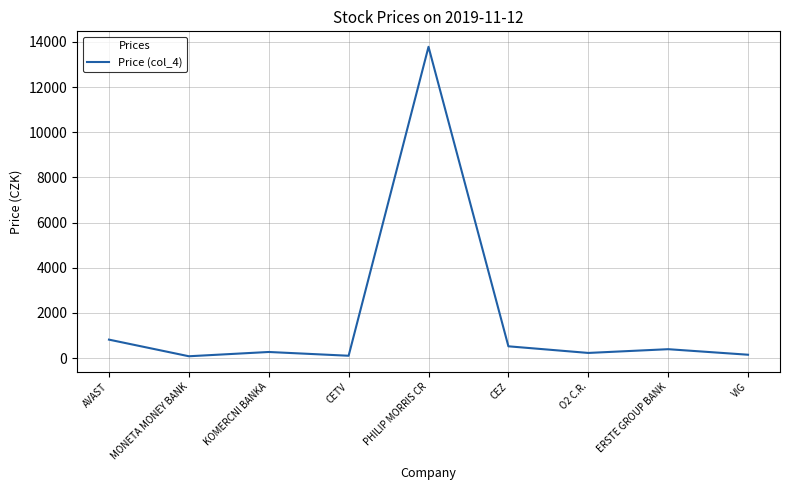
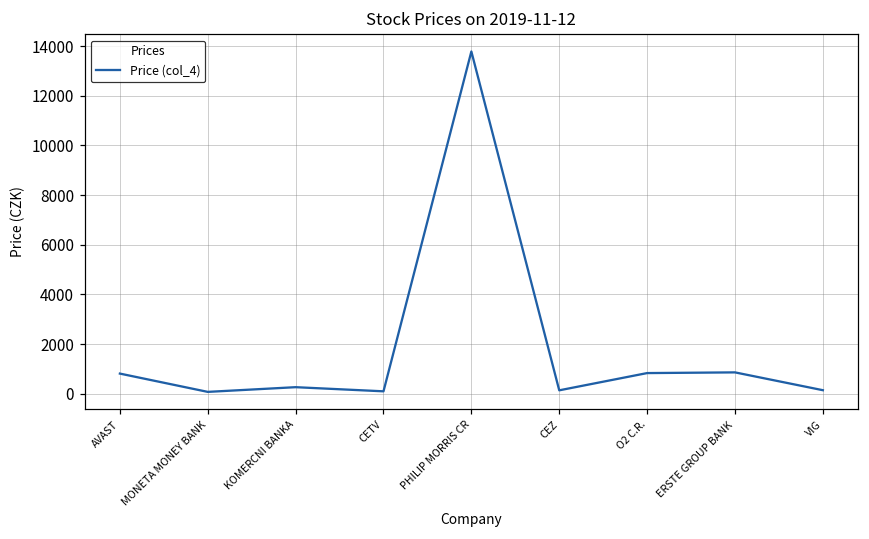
  {
    "AVAST": 800,
    "MONETA MONEY BANK": 100,
    "KOMERCNI BANKA": 300,
    "CETV": 100,
    "PHILIP MORRIS CR": 13800,
-   "CEZ": 500,
-   "O2 C.R.": 200,
-   "ERSTE GROUP BANK": 400,
+   "CEZ": 100,
+   "O2 C.R.": 800,
+   "ERSTE GROUP BANK": 900,
    "VIG": 100
  }
